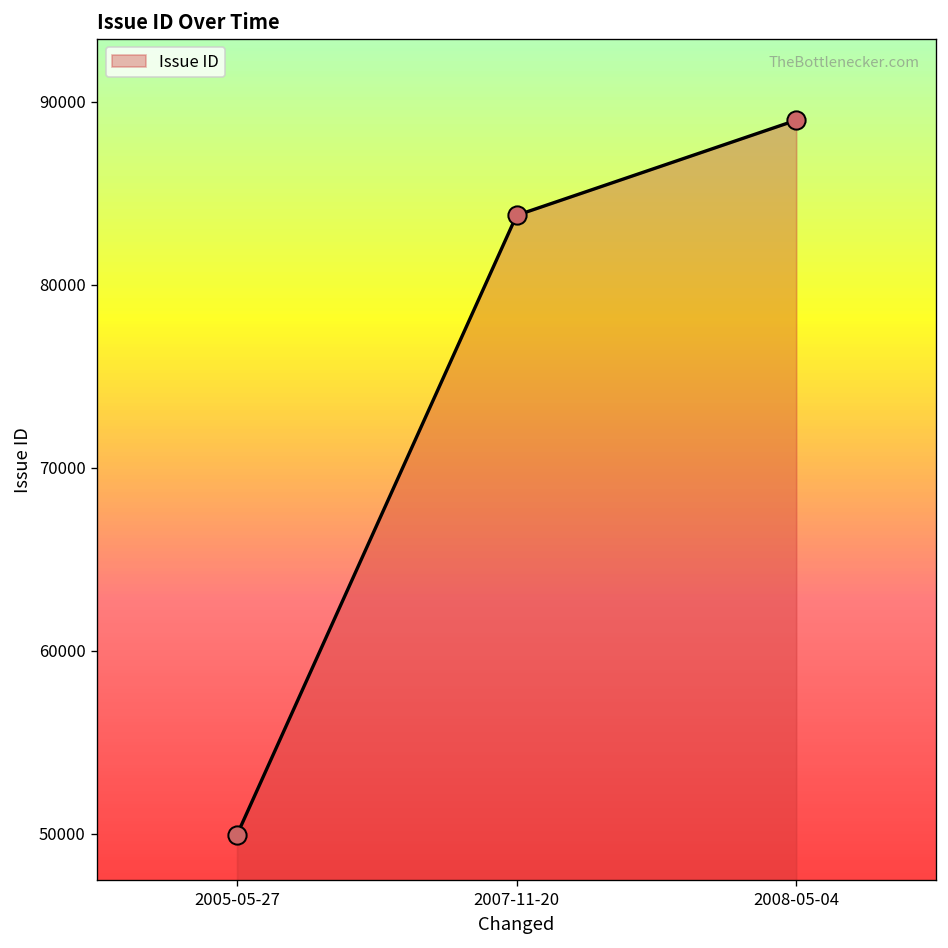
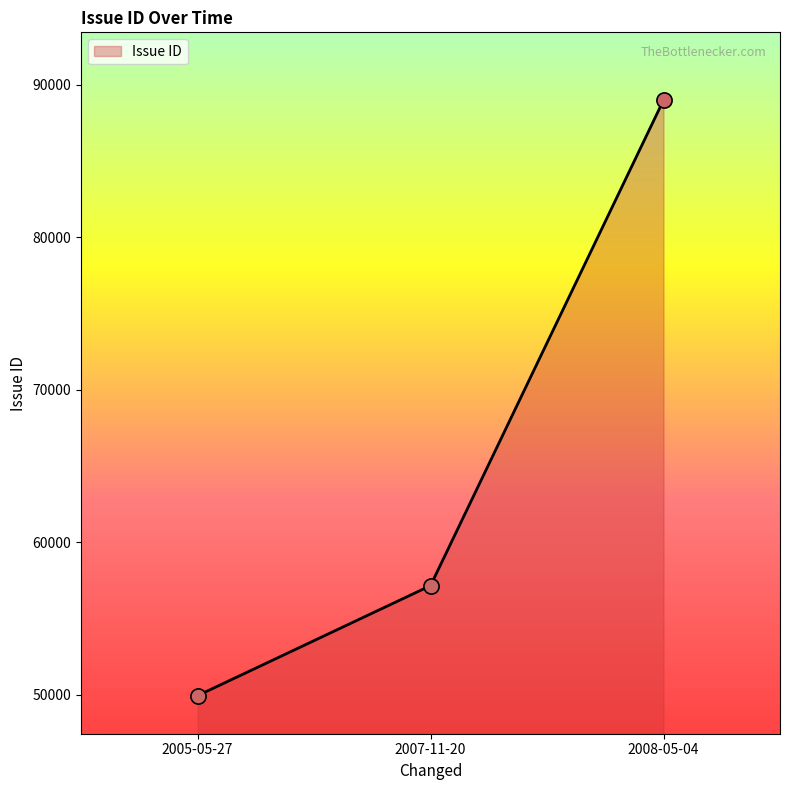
  {
    "2005-05-27": 49900,
-   "2007-11-20": 83800,
+   "2007-11-20": 57200,
    "2008-05-04": 89000
  }
